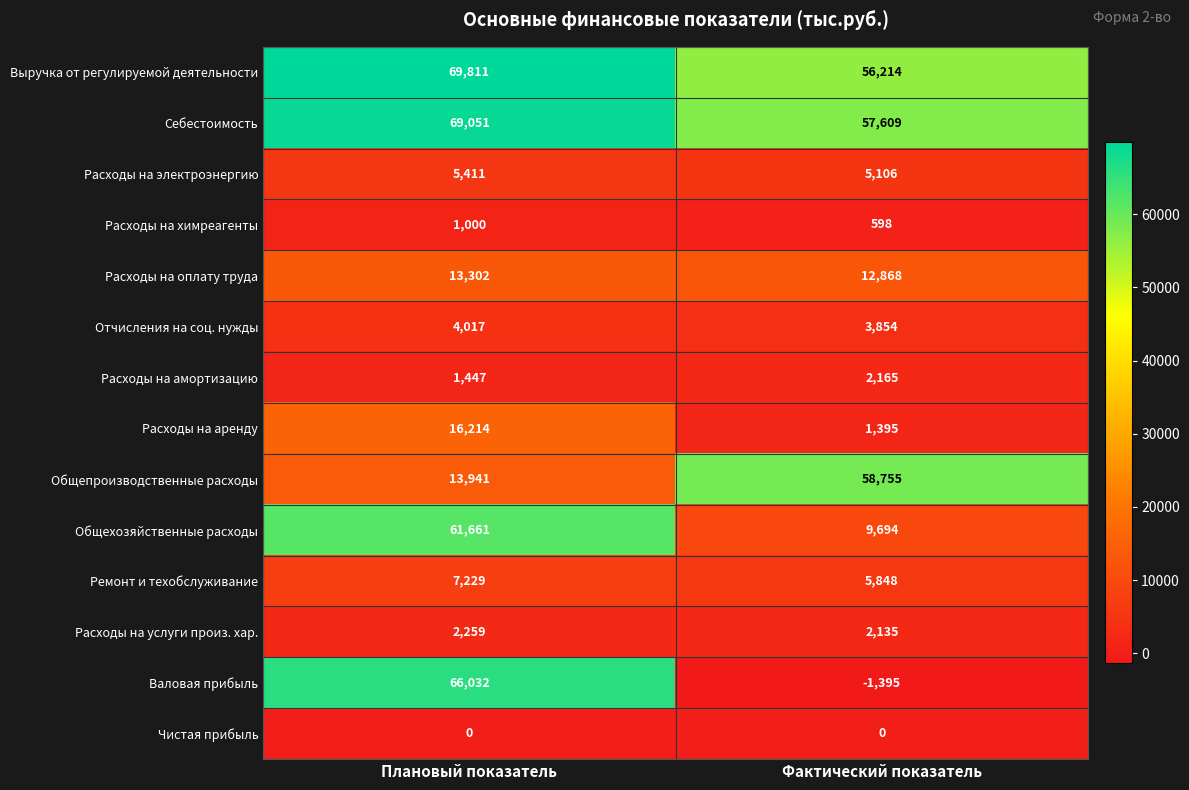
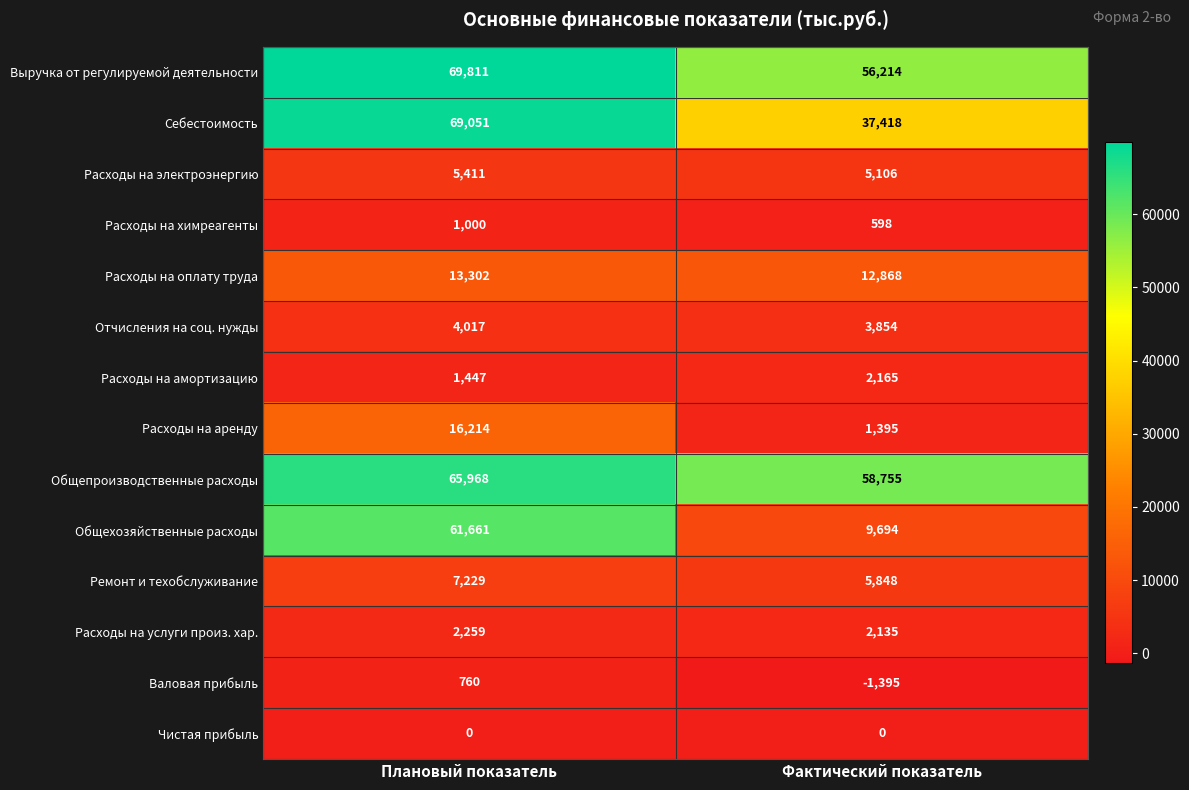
  {
    "Выручка от регулируемой деятельности": {
      "Плановый показатель": "69,811",
      "Фактический показатель": "56,214"
    },
    "Себестоимость": {
      "Плановый показатель": "69,051",
-     "Фактический показатель": "57,609"
+     "Фактический показатель": "37,418"
    },
    "Расходы на электроэнергию": {
      "Плановый показатель": "5,411",
      "Фактический показатель": "5,106"
    },
    "Расходы на химреагенты": {
      "Плановый показатель": "1,000",
      "Фактический показатель": "598"
    },
    "Расходы на оплату труда": {
      "Плановый показатель": "13,302",
      "Фактический показатель": "12,868"
    },
    "Отчисления на соц. нужды": {
      "Плановый показатель": "4,017",
      "Фактический показатель": "3,854"
    },
    "Расходы на амортизацию": {
      "Плановый показатель": "1,447",
      "Фактический показатель": "2,165"
    },
    "Расходы на аренду": {
      "Плановый показатель": "16,214",
      "Фактический показатель": "1,395"
    },
    "Общепроизводственные расходы": {
-     "Плановый показатель": "13,941",
+     "Плановый показатель": "65,968",
      "Фактический показатель": "58,755"
    },
    "Общехозяйственные расходы": {
      "Плановый показатель": "61,661",
      "Фактический показатель": "9,694"
    },
    "Ремонт и техобслуживание": {
      "Плановый показатель": "7,229",
      "Фактический показатель": "5,848"
    },
    "Расходы на услуги произ. хар.": {
      "Плановый показатель": "2,259",
      "Фактический показатель": "2,135"
    },
    "Валовая прибыль": {
-     "Плановый показатель": "66,032",
+     "Плановый показатель": "760",
      "Фактический показатель": "-1,395"
    },
    "Чистая прибыль": {
      "Плановый показатель": "0",
      "Фактический показатель": "0"
    }
  }
